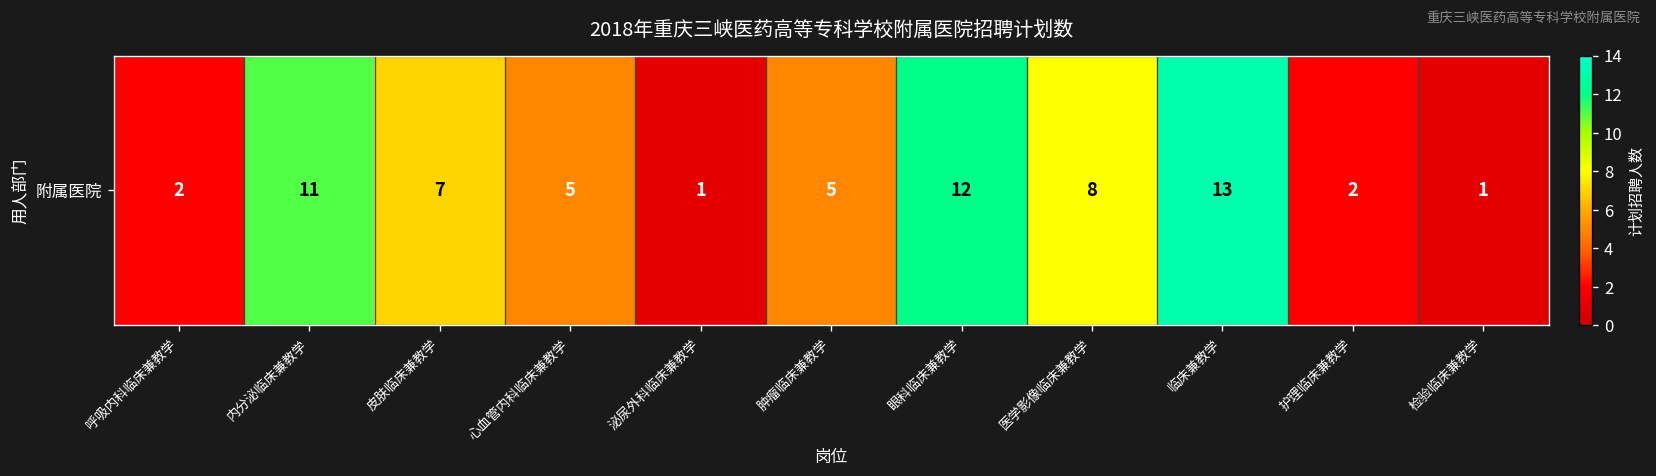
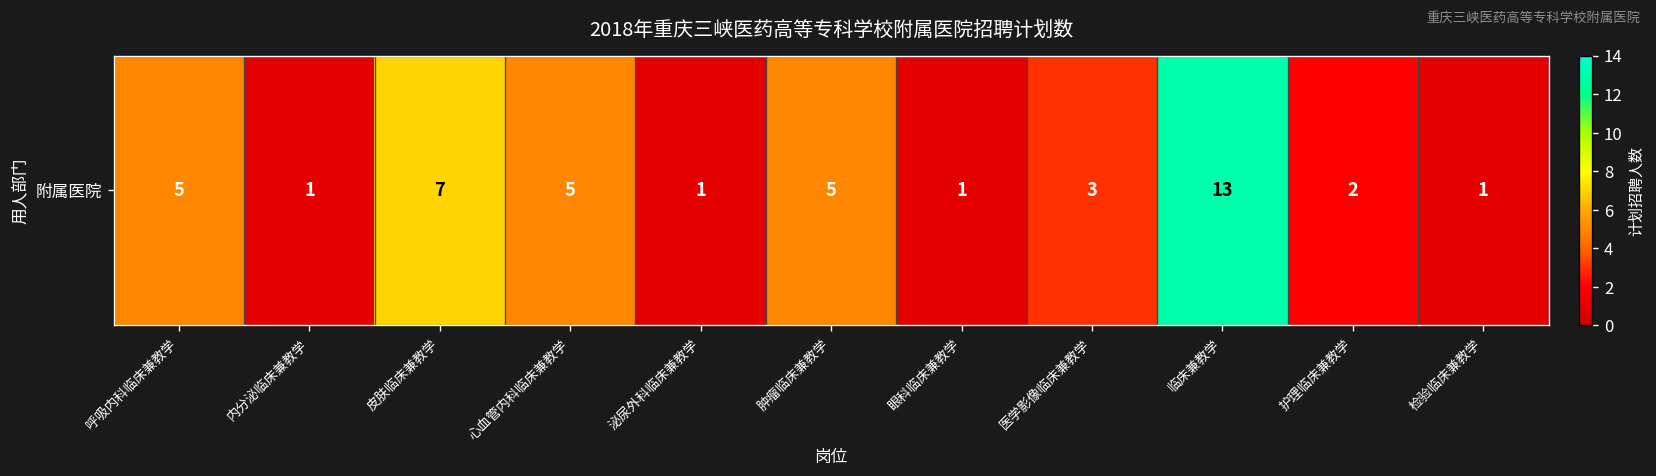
  {
    "附属医院": {
-     "呼吸内科临床兼教学": 2,
-     "内分泌临床兼教学": 11,
+     "呼吸内科临床兼教学": 5,
+     "内分泌临床兼教学": 1,
      "皮肤临床兼教学": 7,
      "心血管内科临床兼教学": 5,
      "泌尿外科临床兼教学": 1,
      "肿瘤临床兼教学": 5,
-     "眼科临床兼教学": 12,
-     "医学影像临床兼教学": 8,
+     "眼科临床兼教学": 1,
+     "医学影像临床兼教学": 3,
      "临床兼教学": 13,
      "护理临床兼教学": 2,
      "检验临床兼教学": 1
    }
  }
